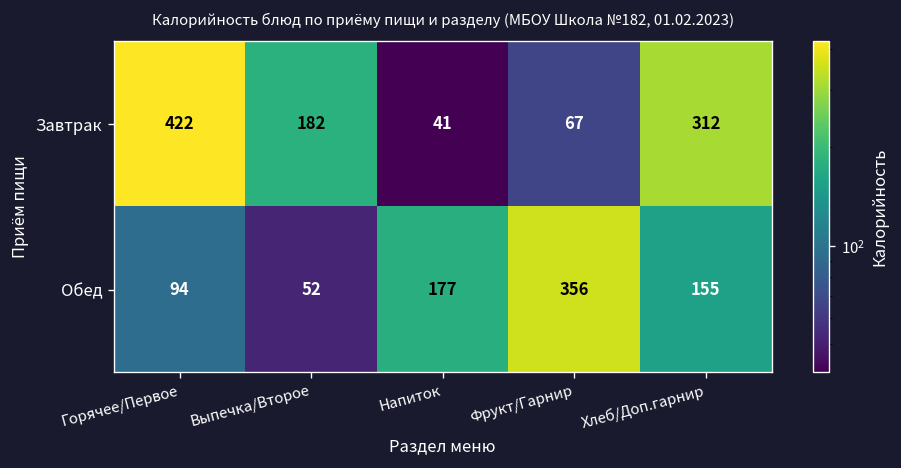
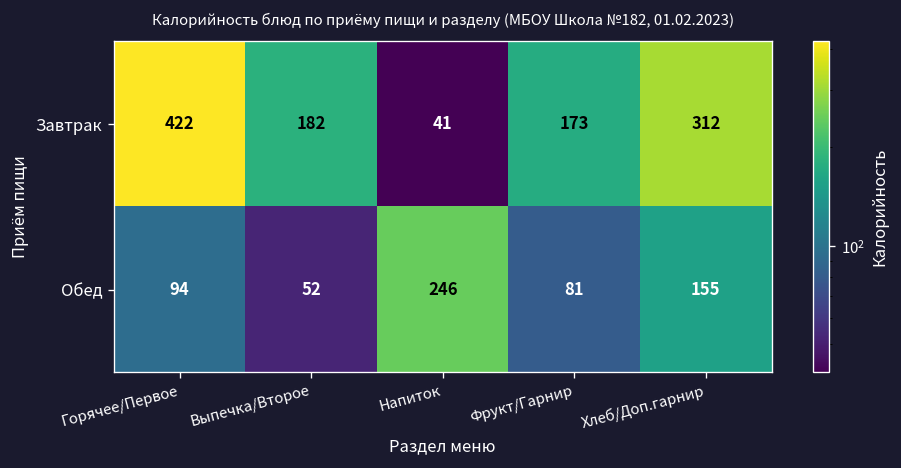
  {
    "Завтрак": {
      "Горячее/Первое": 422,
      "Выпечка/Второе": 182,
      "Напиток": 41,
-     "Фрукт/Гарнир": 67,
+     "Фрукт/Гарнир": 173,
      "Хлеб/Доп.гарнир": 312
    },
    "Обед": {
      "Горячее/Первое": 94,
      "Выпечка/Второе": 52,
-     "Напиток": 177,
-     "Фрукт/Гарнир": 356,
+     "Напиток": 246,
+     "Фрукт/Гарнир": 81,
      "Хлеб/Доп.гарнир": 155
    }
  }
